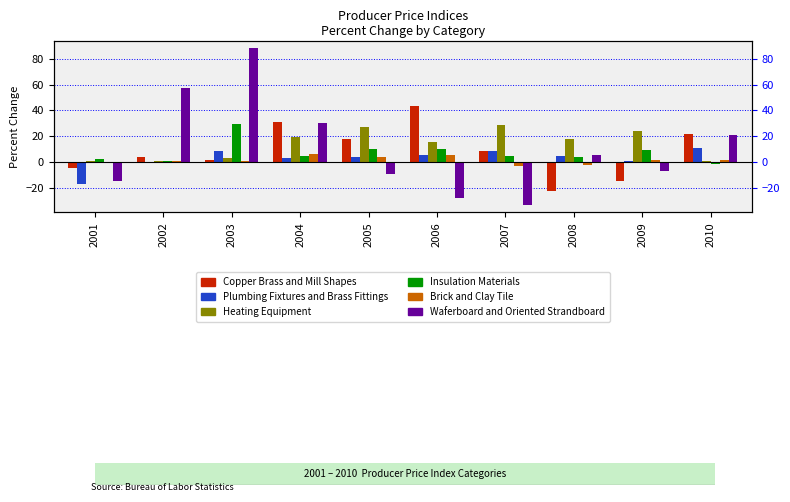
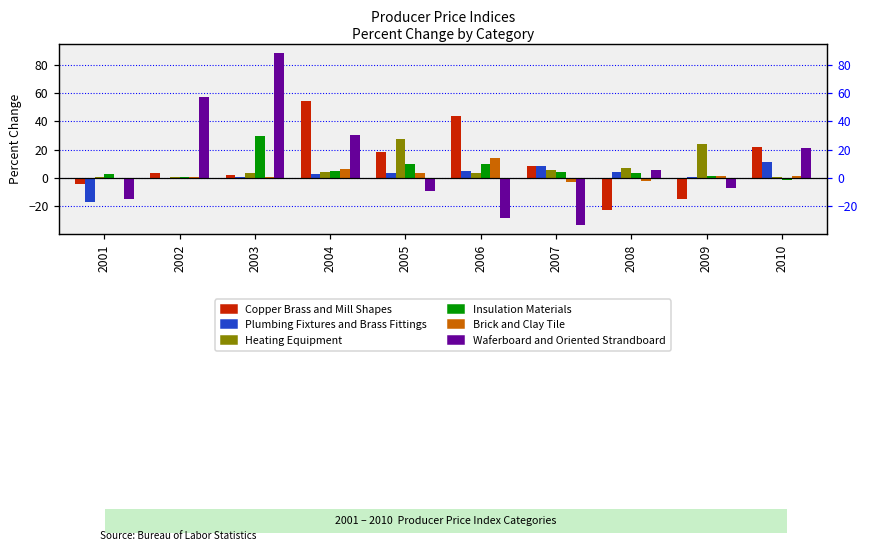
  {
    "Copper Brass and Mill Shapes": {
      "2001": -5,
      "2002": 3,
-     "2004": 31,
+     "2004": 54,
      "2005": 18,
      "2006": 44,
      "2007": 8,
      "2008": -23,
      "2009": -15,
      "2010": 22
    },
    "Plumbing Fixtures and Brass Fittings": {
      "2001": -17,
      "2002": 0,
-     "2003": 8,
+     "2003": 1,
      "2004": 3,
      "2005": 4,
      "2006": 5,
      "2007": 8,
      "2008": 4,
      "2010": 11
    },
    "Heating Equipment": {
      "2003": 3,
-     "2004": 20,
+     "2004": 4,
      "2005": 27,
-     "2006": 15,
-     "2007": 28,
-     "2008": 18,
+     "2006": 3,
+     "2007": 5,
+     "2008": 7,
      "2009": 24
    },
    "Insulation Materials": {
      "2001": 3,
      "2003": 30,
      "2004": 5,
      "2005": 10,
      "2006": 10,
      "2007": 4,
      "2008": 4,
-     "2009": 9
+     "2009": 2
    },
    "Brick and Clay Tile": {
      "2004": 7,
      "2005": 4,
-     "2006": 5,
+     "2006": 14,
      "2007": -3,
      "2008": -3
    },
    "Waferboard and Oriented Strandboard": {
      "2001": -15,
      "2002": 57,
      "2003": 88,
      "2004": 30,
      "2005": -10,
      "2006": -28,
      "2007": -33,
      "2008": 6,
      "2009": -7,
      "2010": 21
    }
  }
